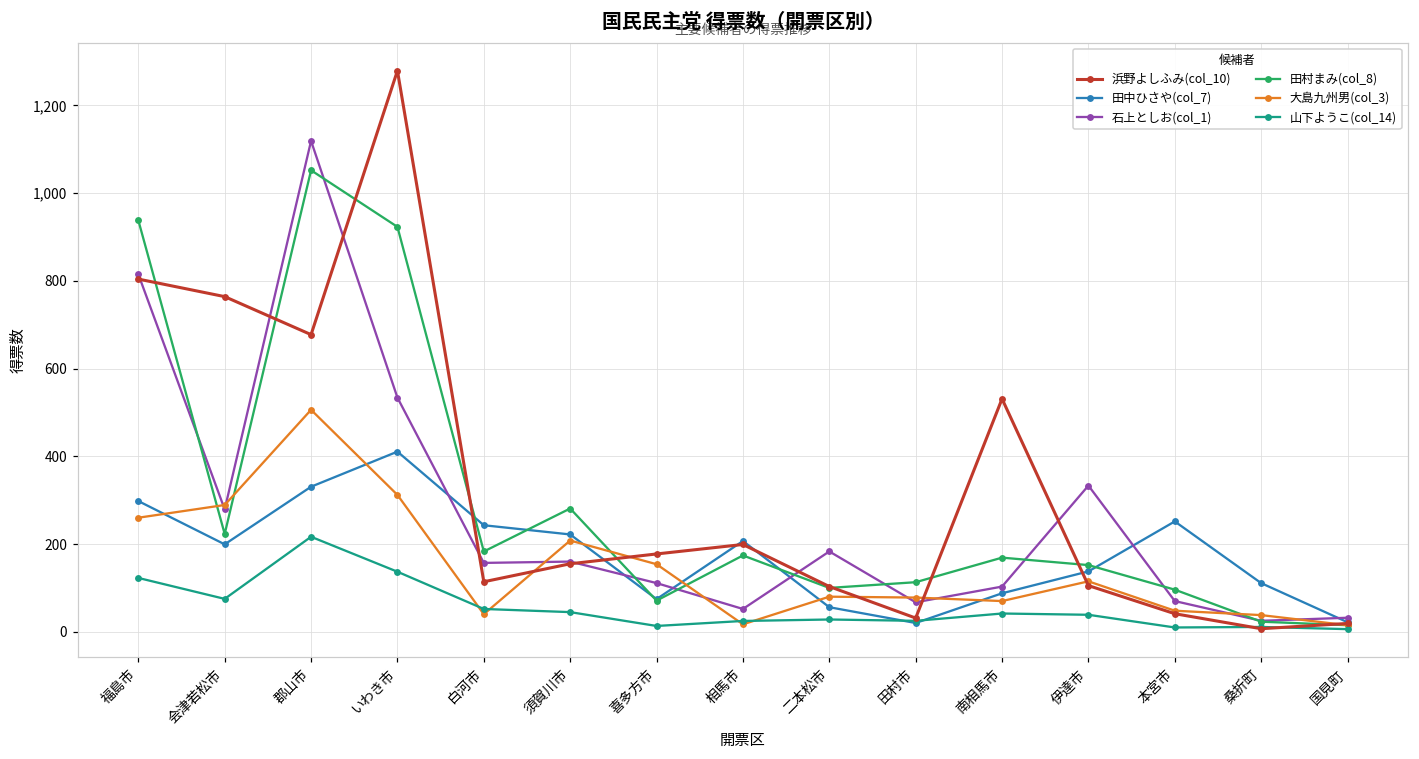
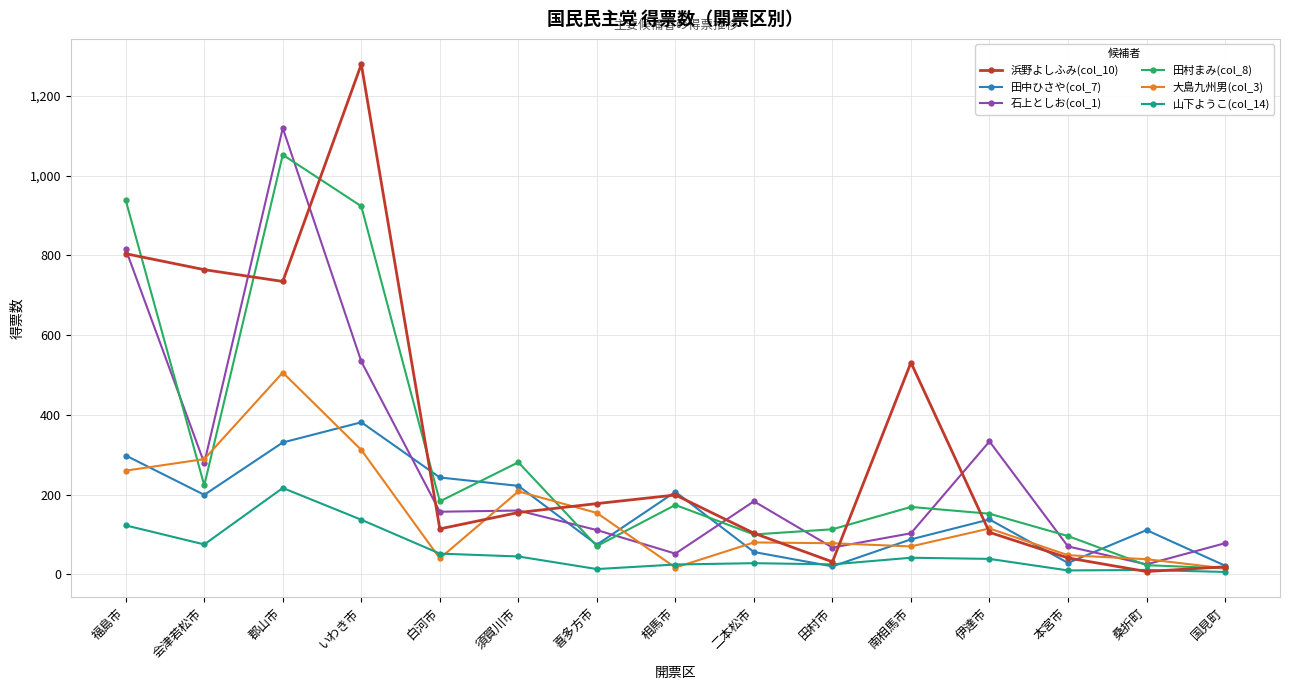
  {
    "浜野よしふみ(col_10)": {
      "福島市": "800",
      "会津若松市": "760",
-     "郡山市": "680",
+     "郡山市": "730",
      "いわき市": "1,280",
      "白河市": "110",
      "喜多方市": "180",
      "相馬市": "200",
      "南相馬市": "530",
      "伊達市": "110",
      "本宮市": "40"
    },
    "田中ひさや(col_7)": {
      "福島市": "300",
      "会津若松市": "200",
      "郡山市": "330",
-     "いわき市": "410",
+     "いわき市": "380",
      "白河市": "240",
      "須賀川市": "220",
      "相馬市": "210",
      "二本松市": "60",
      "南相馬市": "90",
      "伊達市": "140",
-     "本宮市": "250",
+     "本宮市": "30",
      "桑折町": "110"
    },
    "石上としお(col_1)": {
      "福島市": "820",
      "会津若松市": "280",
      "郡山市": "1,120",
      "いわき市": "530",
      "白河市": "160",
      "喜多方市": "110",
      "相馬市": "50",
      "二本松市": "180",
      "田村市": "70",
      "南相馬市": "100",
      "伊達市": "330",
      "本宮市": "70",
-     "国見町": "30"
+     "国見町": "80"
    },
    "大島九州男(col_3)": {
      "福島市": "260",
      "会津若松市": "290",
      "郡山市": "510",
      "いわき市": "310",
      "白河市": "40",
      "須賀川市": "210",
      "喜多方市": "150",
      "相馬市": "20",
      "二本松市": "80",
      "田村市": "80",
      "南相馬市": "70",
      "伊達市": "120",
      "本宮市": "50",
      "桑折町": "40"
    }
  }
